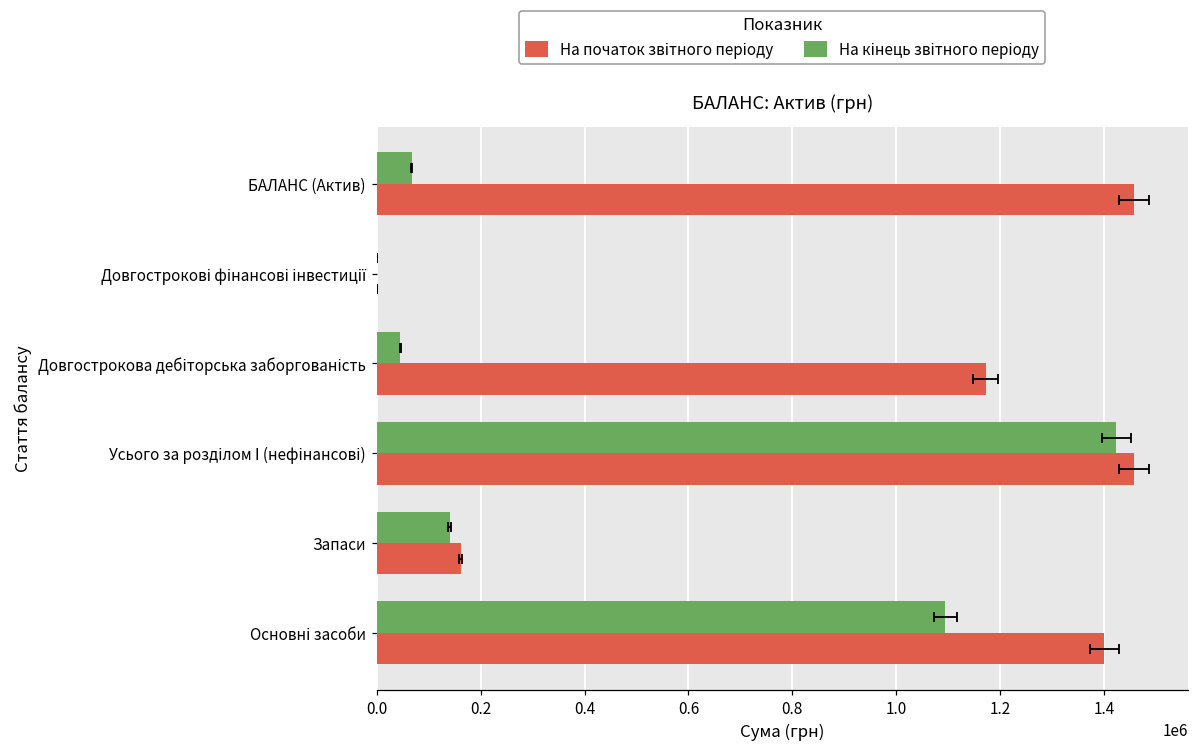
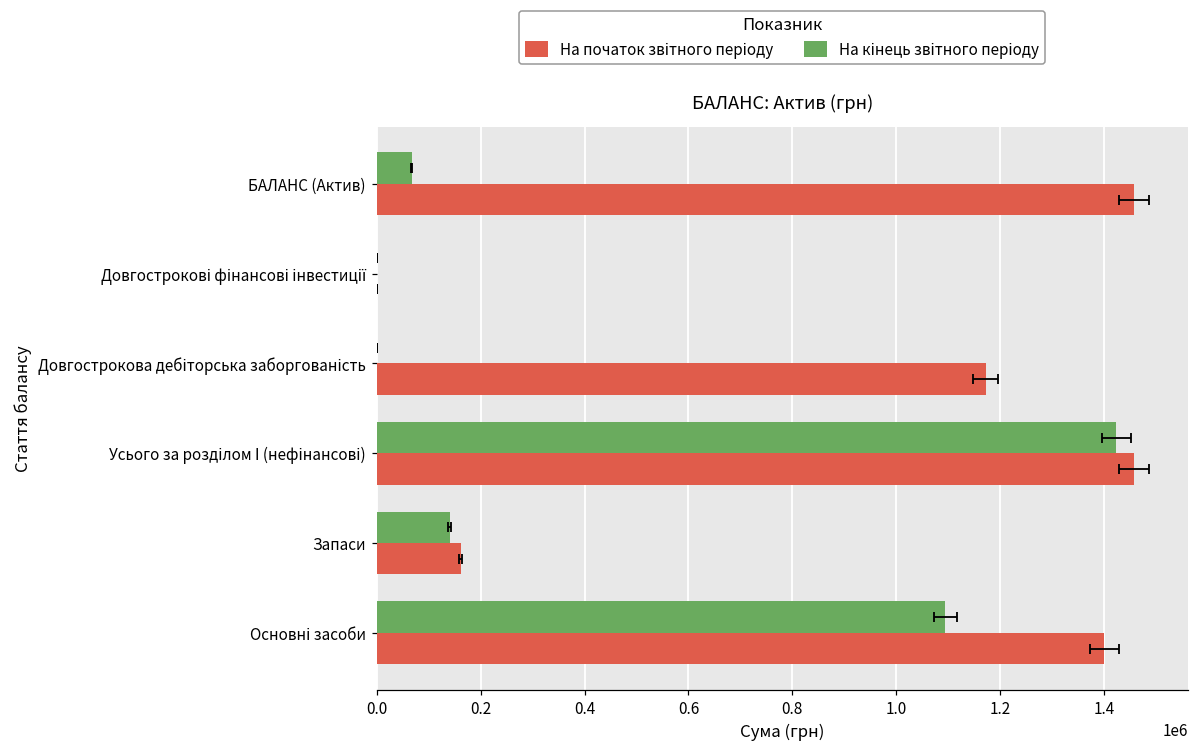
  {
    "На початок звітного періоду": {
      "БАЛАНС (Актив)": 1460000,
      "Довгострокові фінансові інвестиції": 0,
      "Довгострокова дебіторська заборгованість": 1170000,
      "Усього за розділом І (нефінансові)": 1460000,
      "Запаси": 160000,
      "Основні засоби": 1400000
    },
    "На кінець звітного періоду": {
      "БАЛАНС (Актив)": 70000,
      "Довгострокові фінансові інвестиції": 0,
-     "Довгострокова дебіторська заборгованість": 50000,
+     "Довгострокова дебіторська заборгованість": 0,
      "Усього за розділом І (нефінансові)": 1420000,
      "Запаси": 140000,
      "Основні засоби": 1090000
    }
  }
